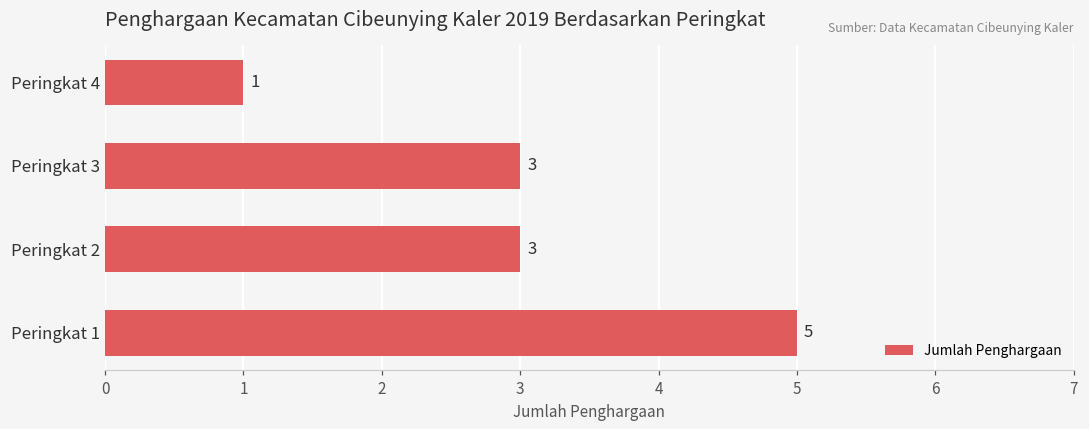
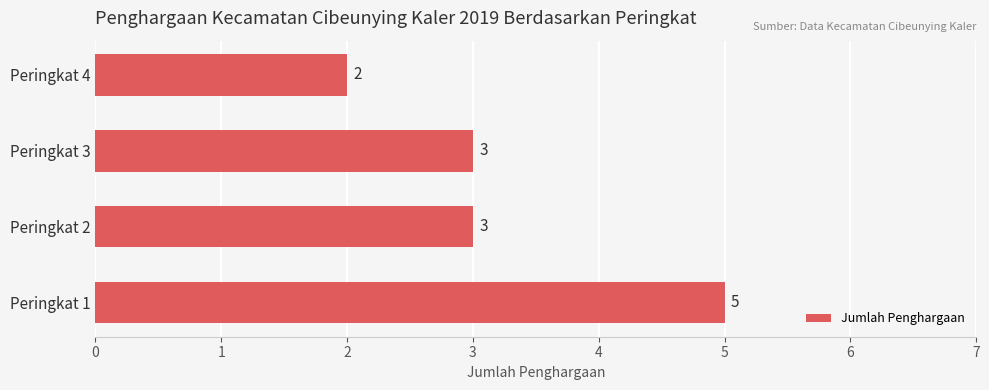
  {
-   "Peringkat 4": 1,
+   "Peringkat 4": 2,
    "Peringkat 3": 3,
    "Peringkat 2": 3,
    "Peringkat 1": 5
  }
